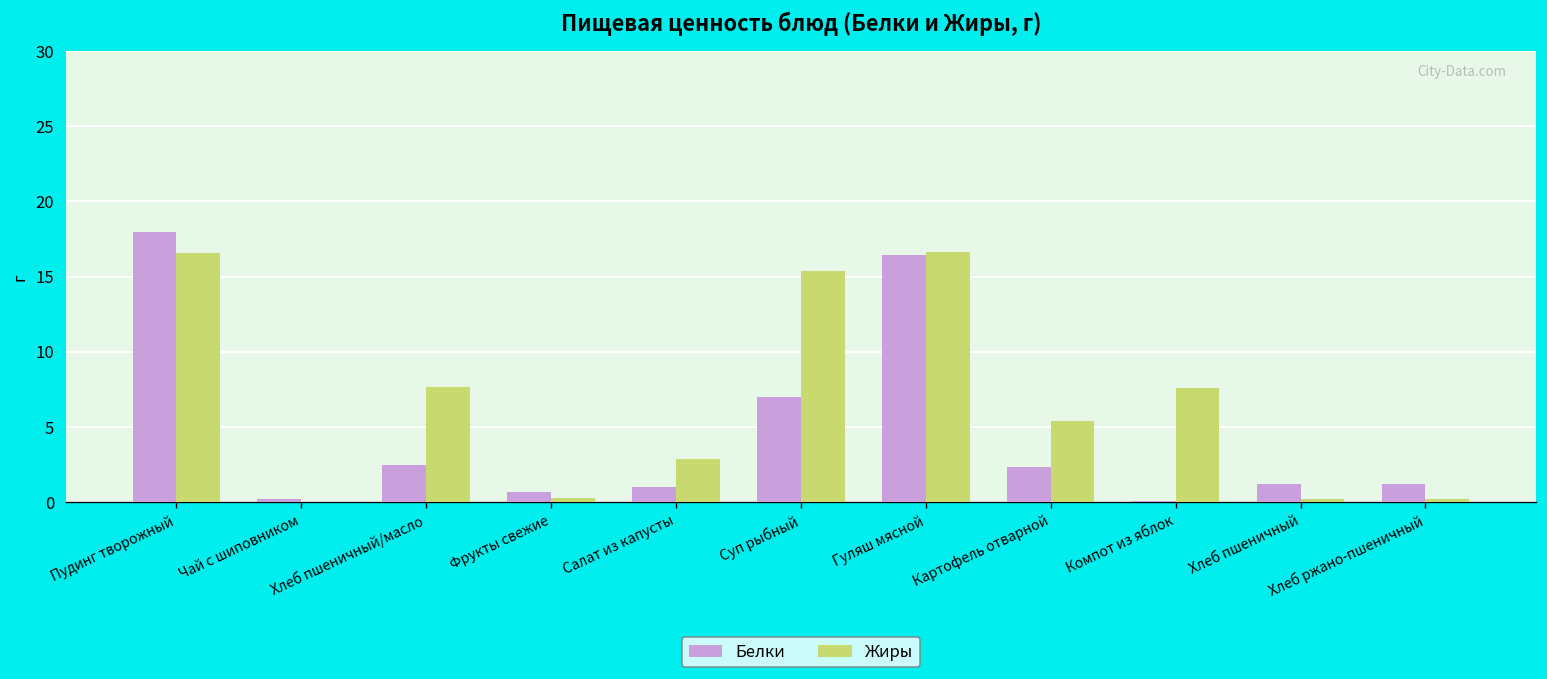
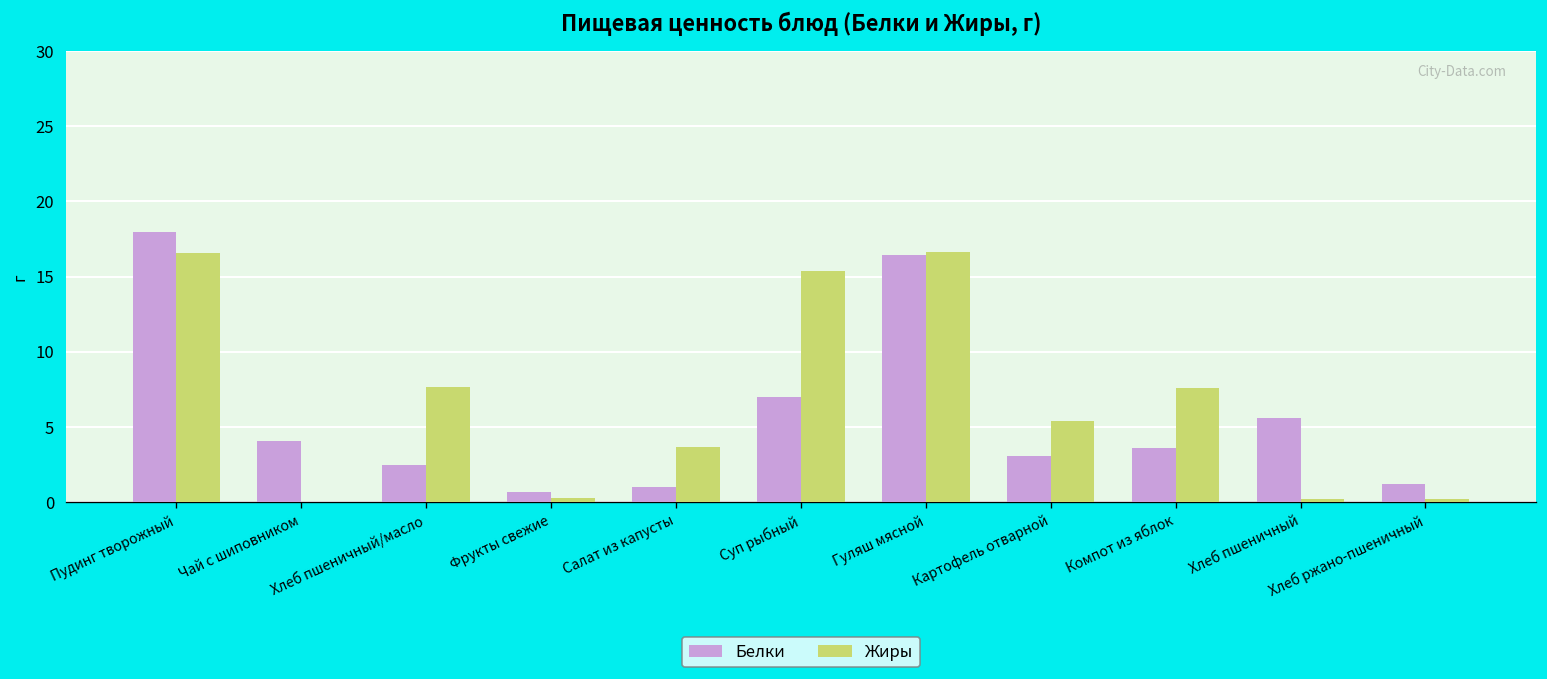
  {
    "Белки": {
      "Пудинг творожный": 18.0,
-     "Чай с шиповником": 0.2,
+     "Чай с шиповником": 4.1,
      "Хлеб пшеничный/масло": 2.5,
      "Фрукты свежие": 0.7,
      "Салат из капусты": 1.0,
      "Суп рыбный": 7.0,
      "Гуляш мясной": 16.5,
-     "Картофель отварной": 2.4,
-     "Компот из яблок": 0.1,
-     "Хлеб пшеничный": 1.2,
+     "Картофель отварной": 3.1,
+     "Компот из яблок": 3.6,
+     "Хлеб пшеничный": 5.6,
      "Хлеб ржано-пшеничный": 1.2
    },
    "Жиры": {
      "Пудинг творожный": 16.6,
      "Хлеб пшеничный/масло": 7.7,
      "Фрукты свежие": 0.3,
-     "Салат из капусты": 2.9,
+     "Салат из капусты": 3.7,
      "Суп рыбный": 15.4,
      "Гуляш мясной": 16.6,
      "Картофель отварной": 5.4,
      "Компот из яблок": 7.6,
      "Хлеб пшеничный": 0.2,
      "Хлеб ржано-пшеничный": 0.2
    }
  }
